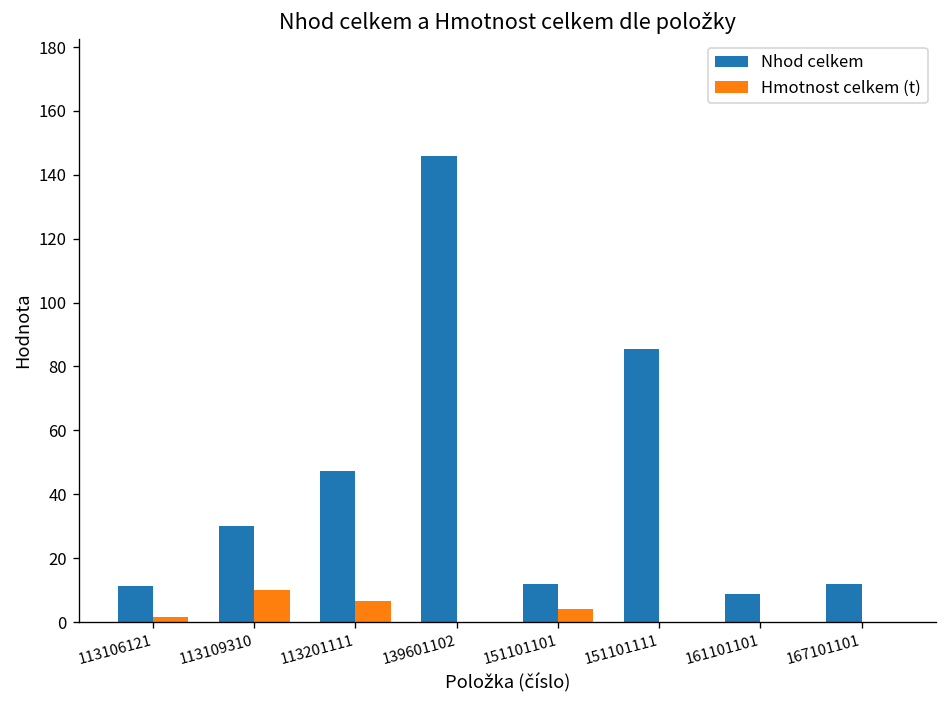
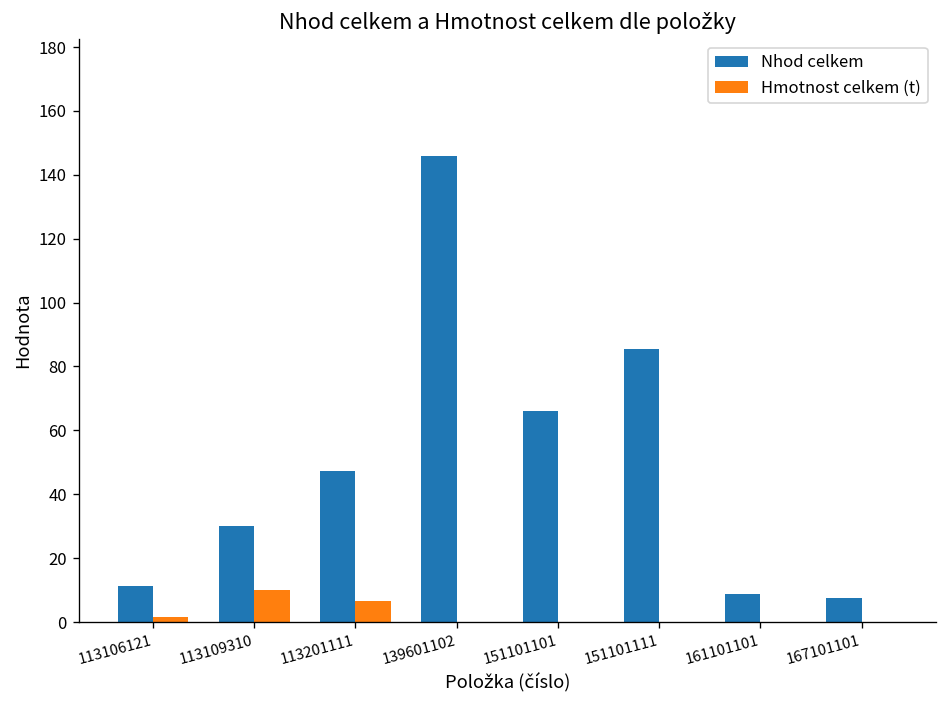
  {
    "Nhod celkem": {
      "113106121": 11,
      "113109310": 30,
      "113201111": 47,
      "139601102": 146,
-     "151101101": 12,
+     "151101101": 66,
      "151101111": 85,
      "161101101": 9,
-     "167101101": 12
+     "167101101": 8
    },
    "Hmotnost celkem (t)": {
      "113106121": 2,
      "113109310": 10,
      "113201111": 7,
      "139601102": 0,
-     "151101101": 4,
+     "151101101": 0,
      "151101111": 0,
      "161101101": 0,
      "167101101": 0
    }
  }
